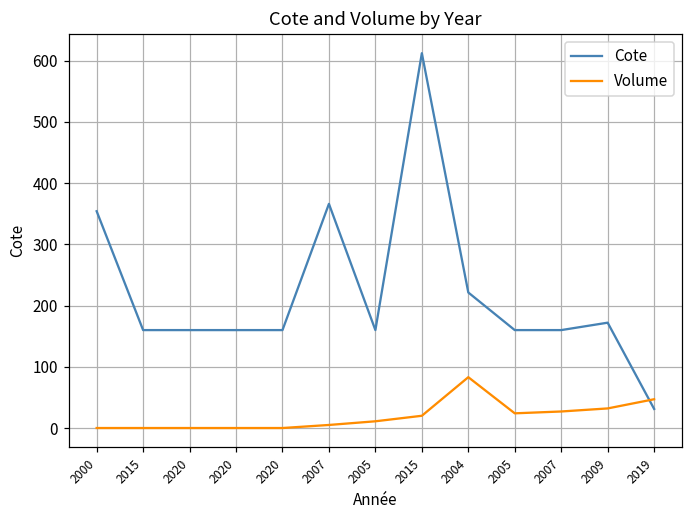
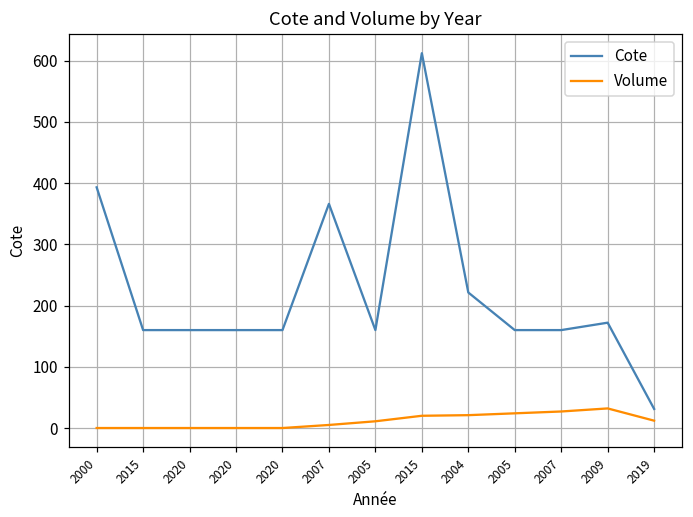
  {
    "Cote": {
-     "2000": 350,
+     "2000": 390,
      "2004": 220,
      "2009": 170,
      "2019": 30
    },
    "Volume": {
      "2000": 0,
-     "2004": 80,
+     "2004": 20,
      "2009": 30,
-     "2019": 50
+     "2019": 10
    }
  }
